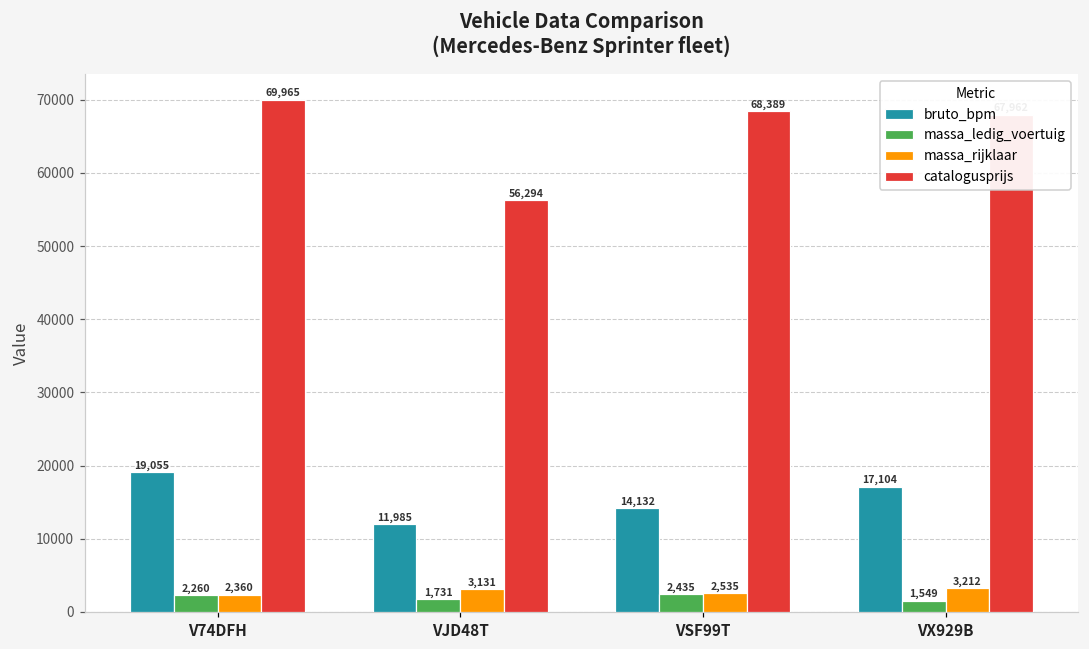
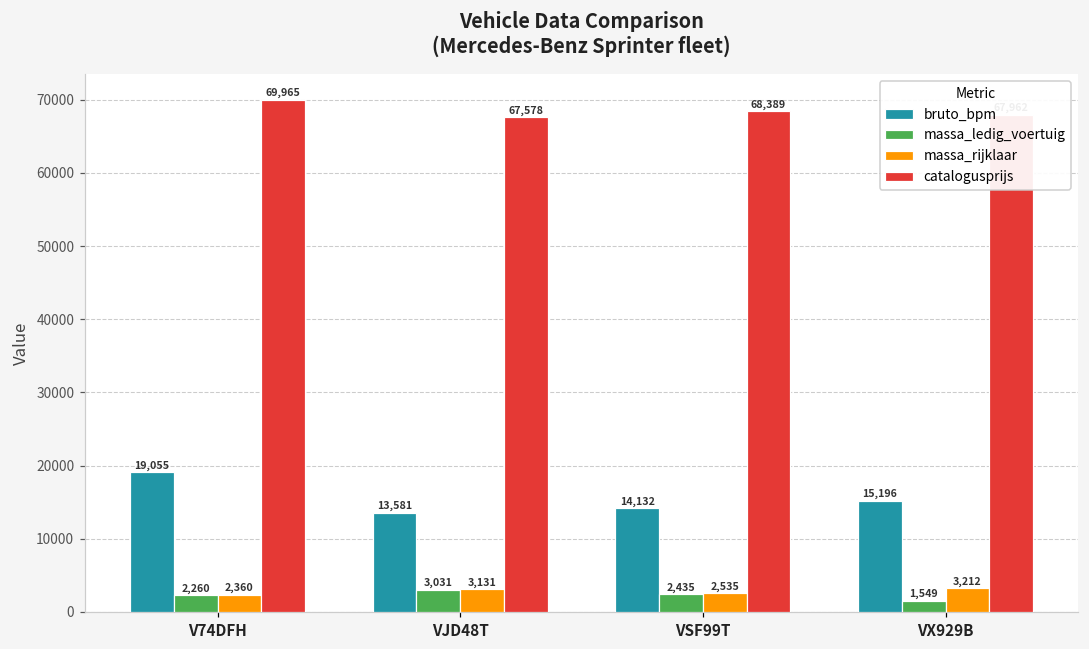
  {
    "bruto_bpm": {
      "V74DFH": "19,055",
-     "VJD48T": "11,985",
+     "VJD48T": "13,581",
      "VSF99T": "14,132",
-     "VX929B": "17,104"
+     "VX929B": "15,196"
    },
    "massa_ledig_voertuig": {
      "V74DFH": "2,260",
-     "VJD48T": "1,731",
+     "VJD48T": "3,031",
      "VSF99T": "2,435",
      "VX929B": "1,549"
    },
    "massa_rijklaar": {
      "V74DFH": "2,360",
      "VJD48T": "3,131",
      "VSF99T": "2,535",
      "VX929B": "3,212"
    },
    "catalogusprijs": {
      "V74DFH": "69,965",
-     "VJD48T": "56,294",
+     "VJD48T": "67,578",
      "VSF99T": "68,389"
    }
  }
